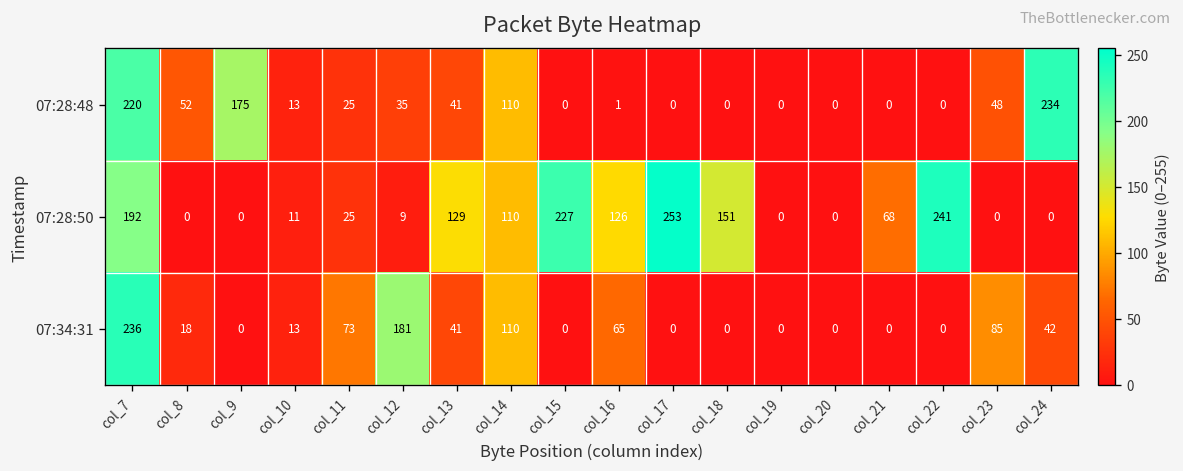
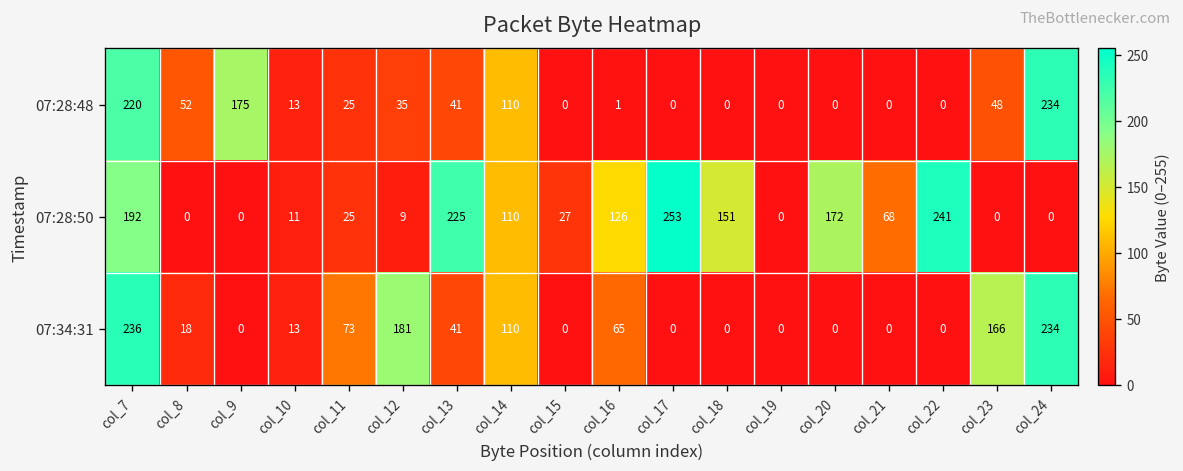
  {
    "07:28:48": {
      "col_7": 220,
      "col_8": 52,
      "col_9": 175,
      "col_10": 13,
      "col_11": 25,
      "col_12": 35,
      "col_13": 41,
      "col_14": 110,
      "col_15": 0,
      "col_16": 1,
      "col_17": 0,
      "col_18": 0,
      "col_19": 0,
      "col_20": 0,
      "col_21": 0,
      "col_22": 0,
      "col_23": 48,
      "col_24": 234
    },
    "07:28:50": {
      "col_7": 192,
      "col_8": 0,
      "col_9": 0,
      "col_10": 11,
      "col_11": 25,
      "col_12": 9,
-     "col_13": 129,
+     "col_13": 225,
      "col_14": 110,
-     "col_15": 227,
+     "col_15": 27,
      "col_16": 126,
      "col_17": 253,
      "col_18": 151,
      "col_19": 0,
-     "col_20": 0,
+     "col_20": 172,
      "col_21": 68,
      "col_22": 241,
      "col_23": 0,
      "col_24": 0
    },
    "07:34:31": {
      "col_7": 236,
      "col_8": 18,
      "col_9": 0,
      "col_10": 13,
      "col_11": 73,
      "col_12": 181,
      "col_13": 41,
      "col_14": 110,
      "col_15": 0,
      "col_16": 65,
      "col_17": 0,
      "col_18": 0,
      "col_19": 0,
      "col_20": 0,
      "col_21": 0,
      "col_22": 0,
-     "col_23": 85,
-     "col_24": 42
+     "col_23": 166,
+     "col_24": 234
    }
  }
